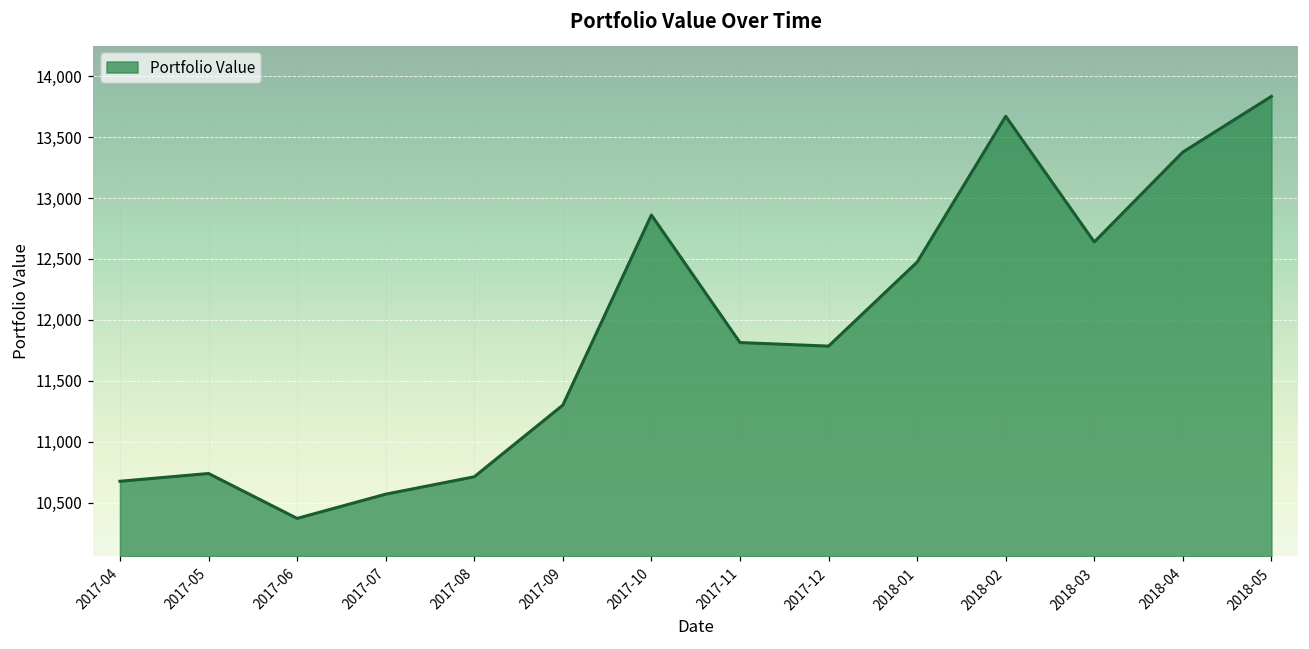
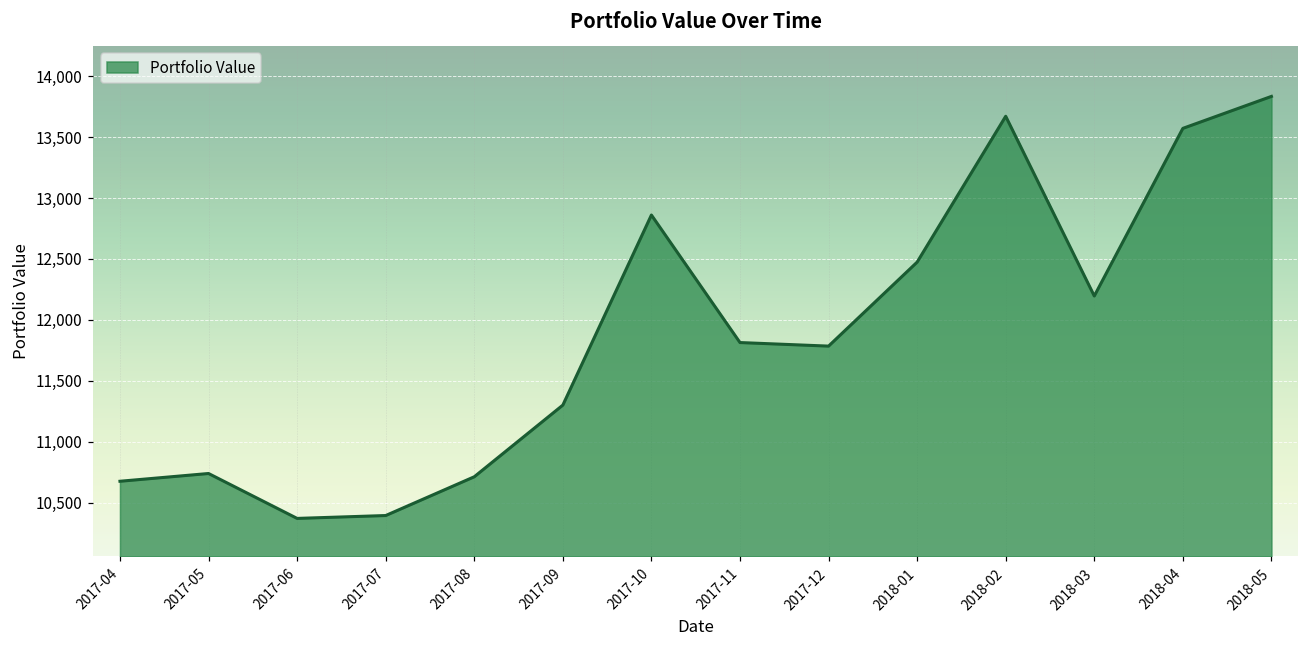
  {
    "2017-04": "10,680",
    "2017-05": "10,740",
    "2017-06": "10,370",
-   "2017-07": "10,570",
+   "2017-07": "10,390",
    "2017-08": "10,710",
    "2017-09": "11,300",
    "2017-10": "12,860",
    "2017-11": "11,810",
    "2017-12": "11,780",
    "2018-01": "12,470",
    "2018-02": "13,670",
-   "2018-03": "12,640",
-   "2018-04": "13,380",
+   "2018-03": "12,200",
+   "2018-04": "13,570",
    "2018-05": "13,830"
  }
